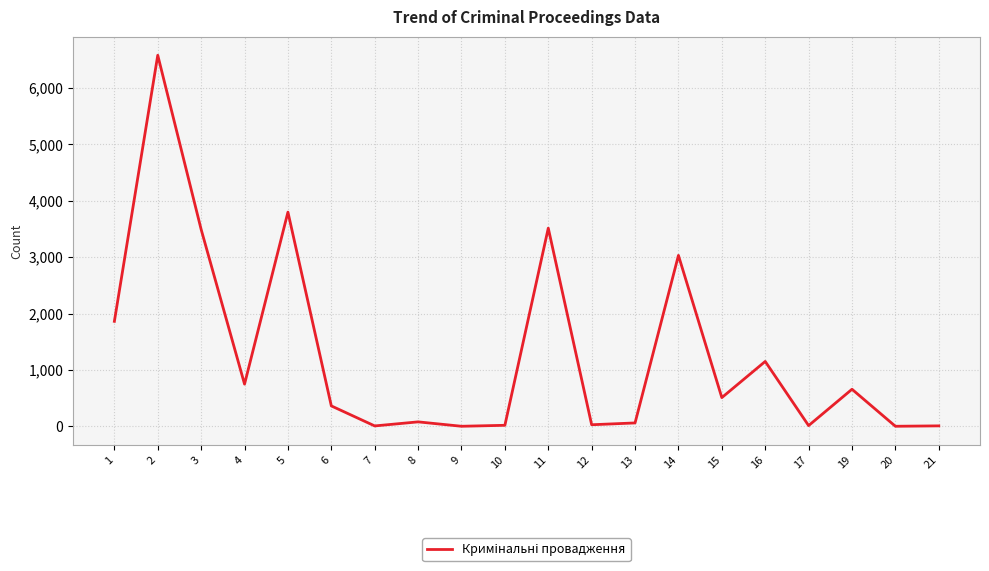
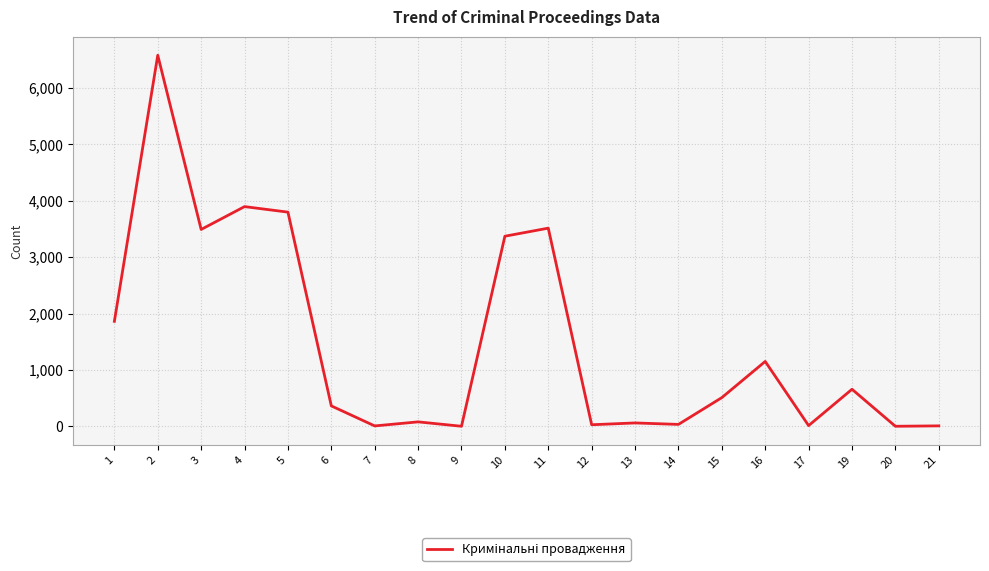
  {
    "1": "1,900",
    "2": "6,600",
    "3": "3,500",
-   "4": "700",
+   "4": "3,900",
    "5": "3,800",
    "6": "400",
    "7": "0",
    "8": "100",
    "9": "0",
-   "10": "0",
+   "10": "3,400",
    "11": "3,500",
    "12": "0",
    "13": "100",
-   "14": "3,000",
+   "14": "0",
    "15": "500",
    "16": "1,200",
    "17": "0",
    "19": "700",
    "20": "0",
    "21": "0"
  }
